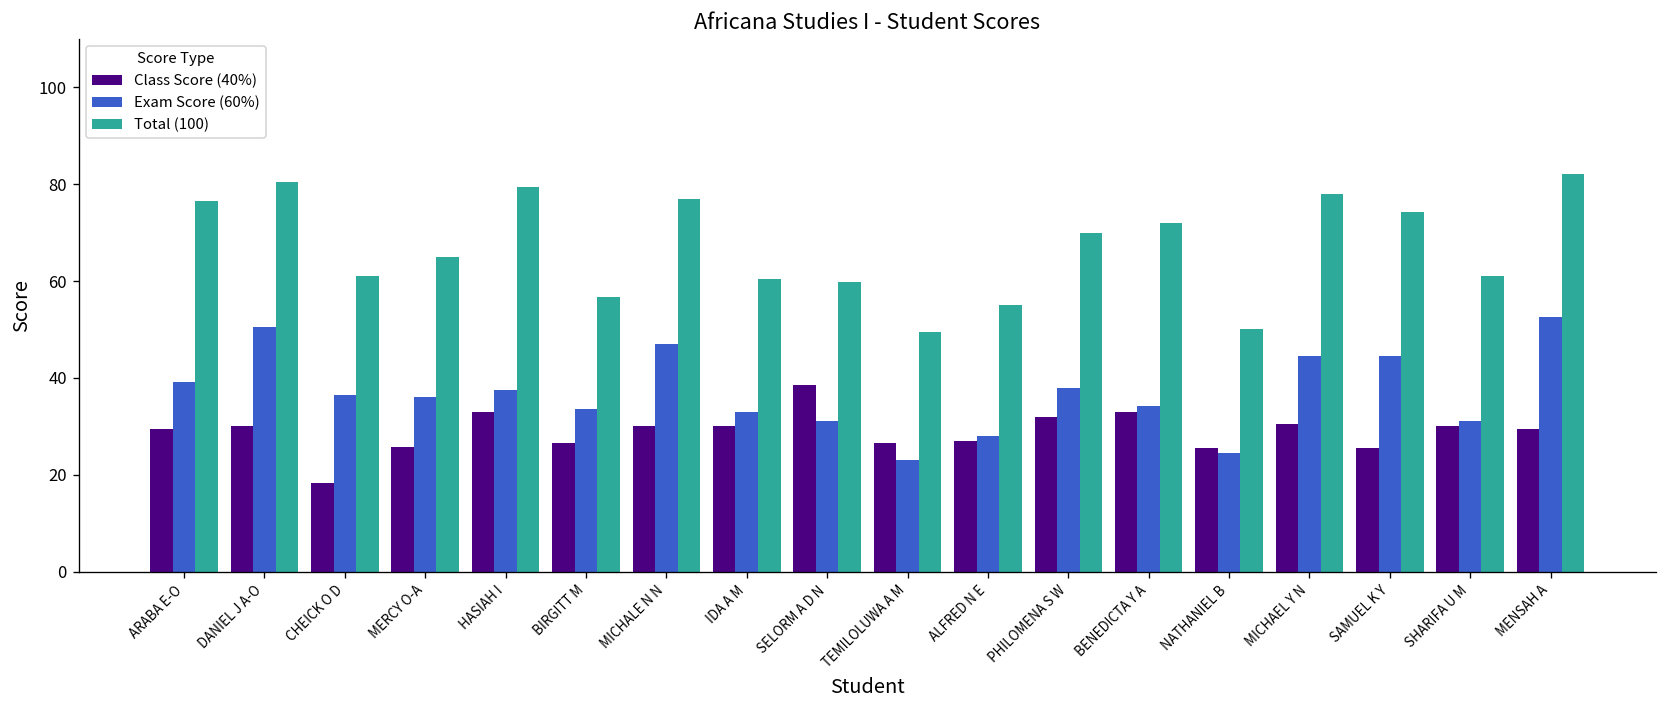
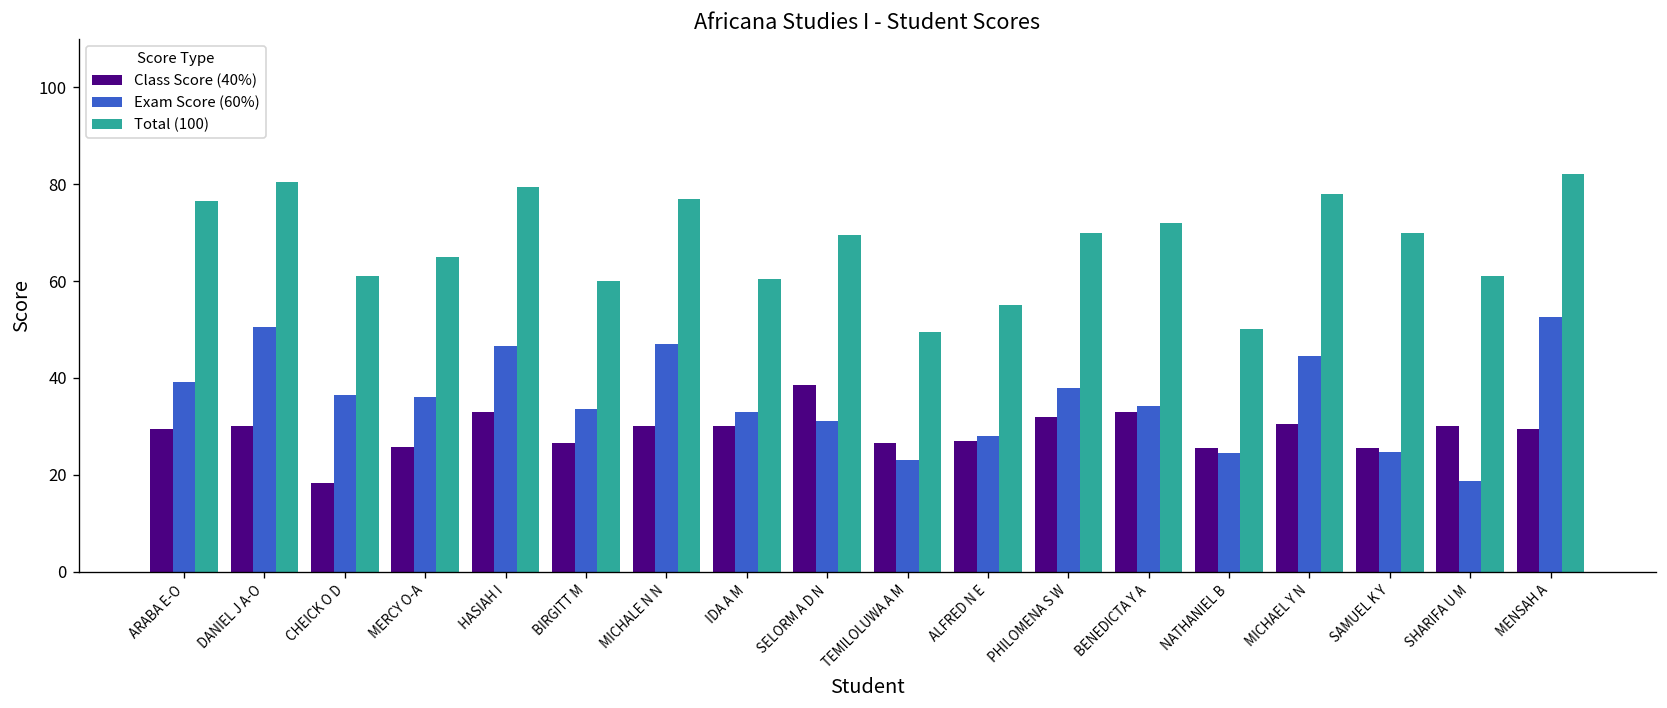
  {
    "Class Score (40%)": {
      "ARABA E-O": 30,
      "DANIEL J A-O": 30,
      "CHEICK O D": 18,
      "MERCY O-A": 26,
      "HASIAH I": 33,
      "BIRGITT M": 27,
      "MICHALE N N": 30,
      "IDA A M": 30,
      "SELORM A D N": 39,
      "TEMILOLUWA A M": 27,
      "ALFRED N E": 27,
      "PHILOMENA S W": 32,
      "BENEDICTA Y A": 33,
      "NATHANIEL B": 26,
      "MICHAEL Y N": 31,
      "SAMUEL K Y": 26,
      "SHARIFA U M": 30,
      "MENSAH A": 30
    },
    "Exam Score (60%)": {
      "ARABA E-O": 39,
      "DANIEL J A-O": 51,
      "CHEICK O D": 37,
      "MERCY O-A": 36,
-     "HASIAH I": 38,
+     "HASIAH I": 47,
      "BIRGITT M": 34,
      "MICHALE N N": 47,
      "IDA A M": 33,
      "SELORM A D N": 31,
      "TEMILOLUWA A M": 23,
      "ALFRED N E": 28,
      "PHILOMENA S W": 38,
      "BENEDICTA Y A": 34,
      "NATHANIEL B": 25,
      "MICHAEL Y N": 45,
-     "SAMUEL K Y": 45,
-     "SHARIFA U M": 31,
+     "SAMUEL K Y": 25,
+     "SHARIFA U M": 19,
      "MENSAH A": 53
    },
    "Total (100)": {
      "ARABA E-O": 77,
      "DANIEL J A-O": 81,
      "CHEICK O D": 61,
      "MERCY O-A": 65,
      "HASIAH I": 80,
-     "BIRGITT M": 57,
+     "BIRGITT M": 60,
      "MICHALE N N": 77,
      "IDA A M": 61,
-     "SELORM A D N": 60,
+     "SELORM A D N": 70,
      "TEMILOLUWA A M": 50,
      "ALFRED N E": 55,
      "PHILOMENA S W": 70,
      "BENEDICTA Y A": 72,
      "NATHANIEL B": 50,
      "MICHAEL Y N": 78,
-     "SAMUEL K Y": 74,
+     "SAMUEL K Y": 70,
      "SHARIFA U M": 61,
      "MENSAH A": 82
    }
  }
